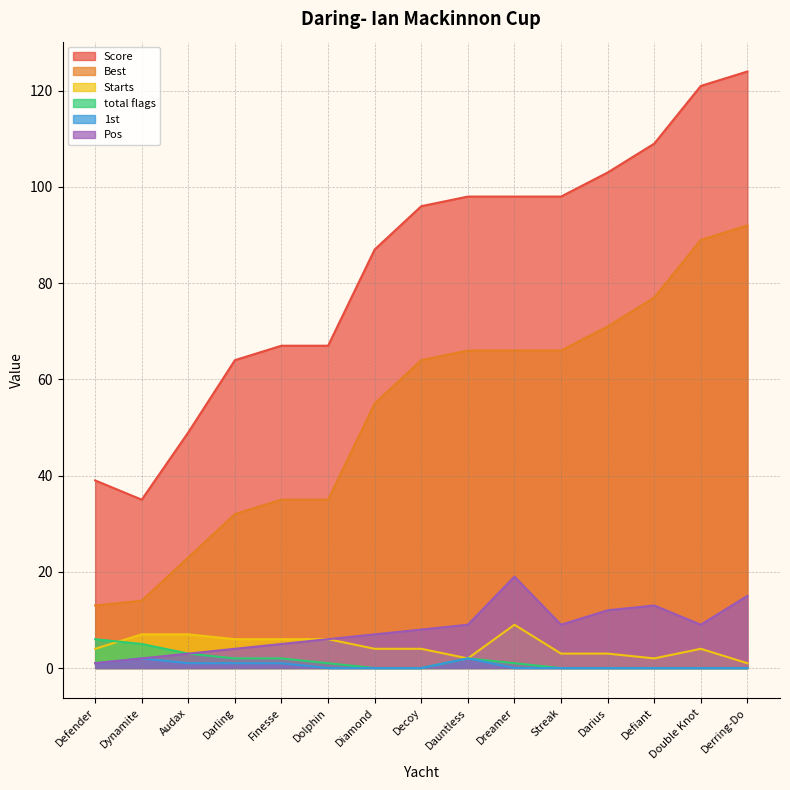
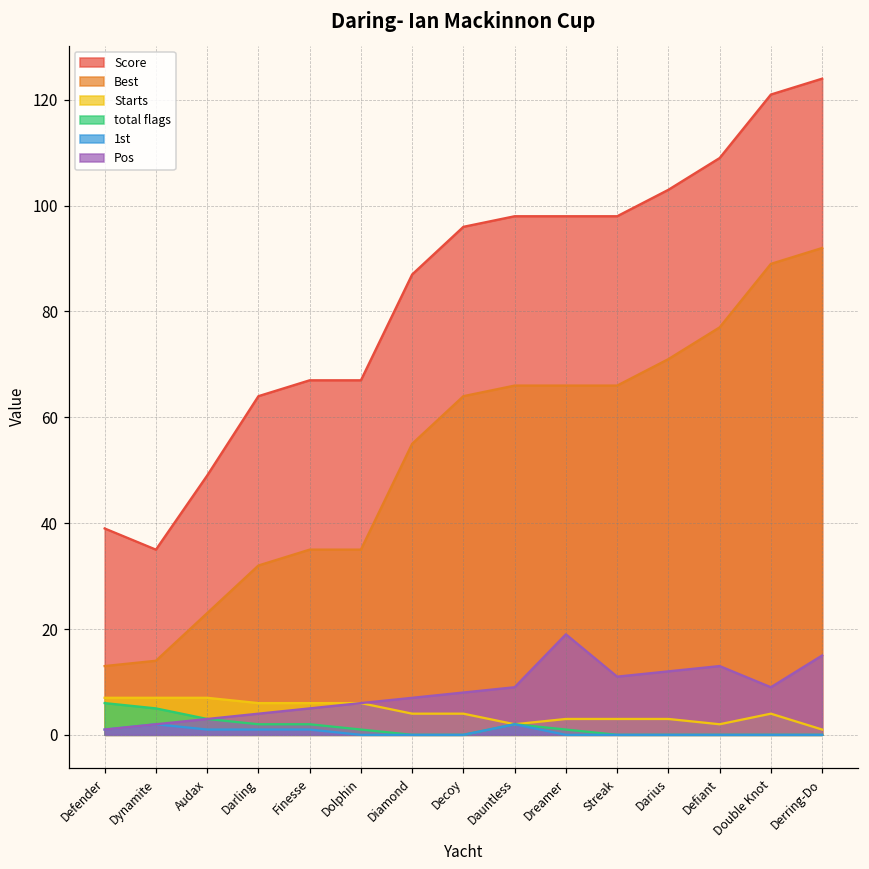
  {
    "Starts": {
-     "Defender": 4,
+     "Defender": 7,
      "Dynamite": 7,
      "Audax": 7,
      "Darling": 6,
      "Finesse": 6,
      "Diamond": 4,
      "Decoy": 4,
-     "Dreamer": 9,
+     "Dreamer": 3,
      "Streak": 3,
      "Darius": 3,
      "Defiant": 2,
      "Double Knot": 4,
      "Derring-Do": 1
    },
    "total flags": {
      "Defender": 6,
      "Dynamite": 5,
      "Darling": 2,
      "Finesse": 2,
      "Dolphin": 1,
      "Dreamer": 1
    },
    "1st": {
      "Audax": 1,
      "Darling": 1,
      "Finesse": 1,
      "Dolphin": 0,
      "Dreamer": 0
    },
    "Pos": {
      "Darling": 4,
      "Finesse": 5,
      "Diamond": 7,
      "Decoy": 8,
      "Dauntless": 9,
      "Dreamer": 19,
-     "Streak": 9,
+     "Streak": 11,
      "Darius": 12,
      "Defiant": 13,
      "Double Knot": 9,
      "Derring-Do": 15
    }
  }
